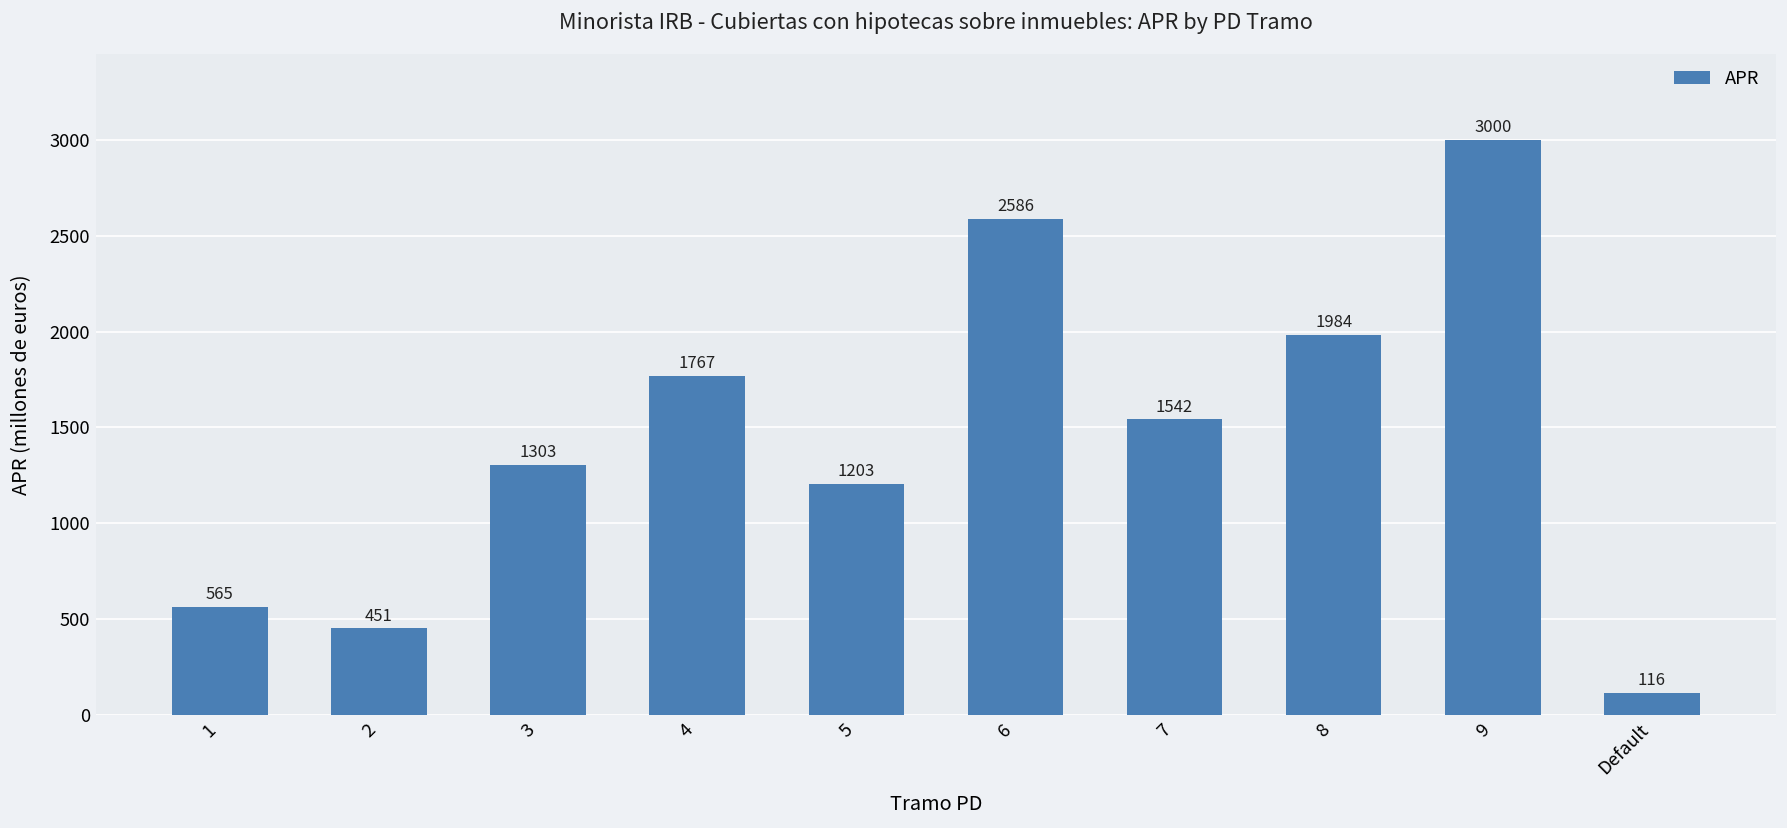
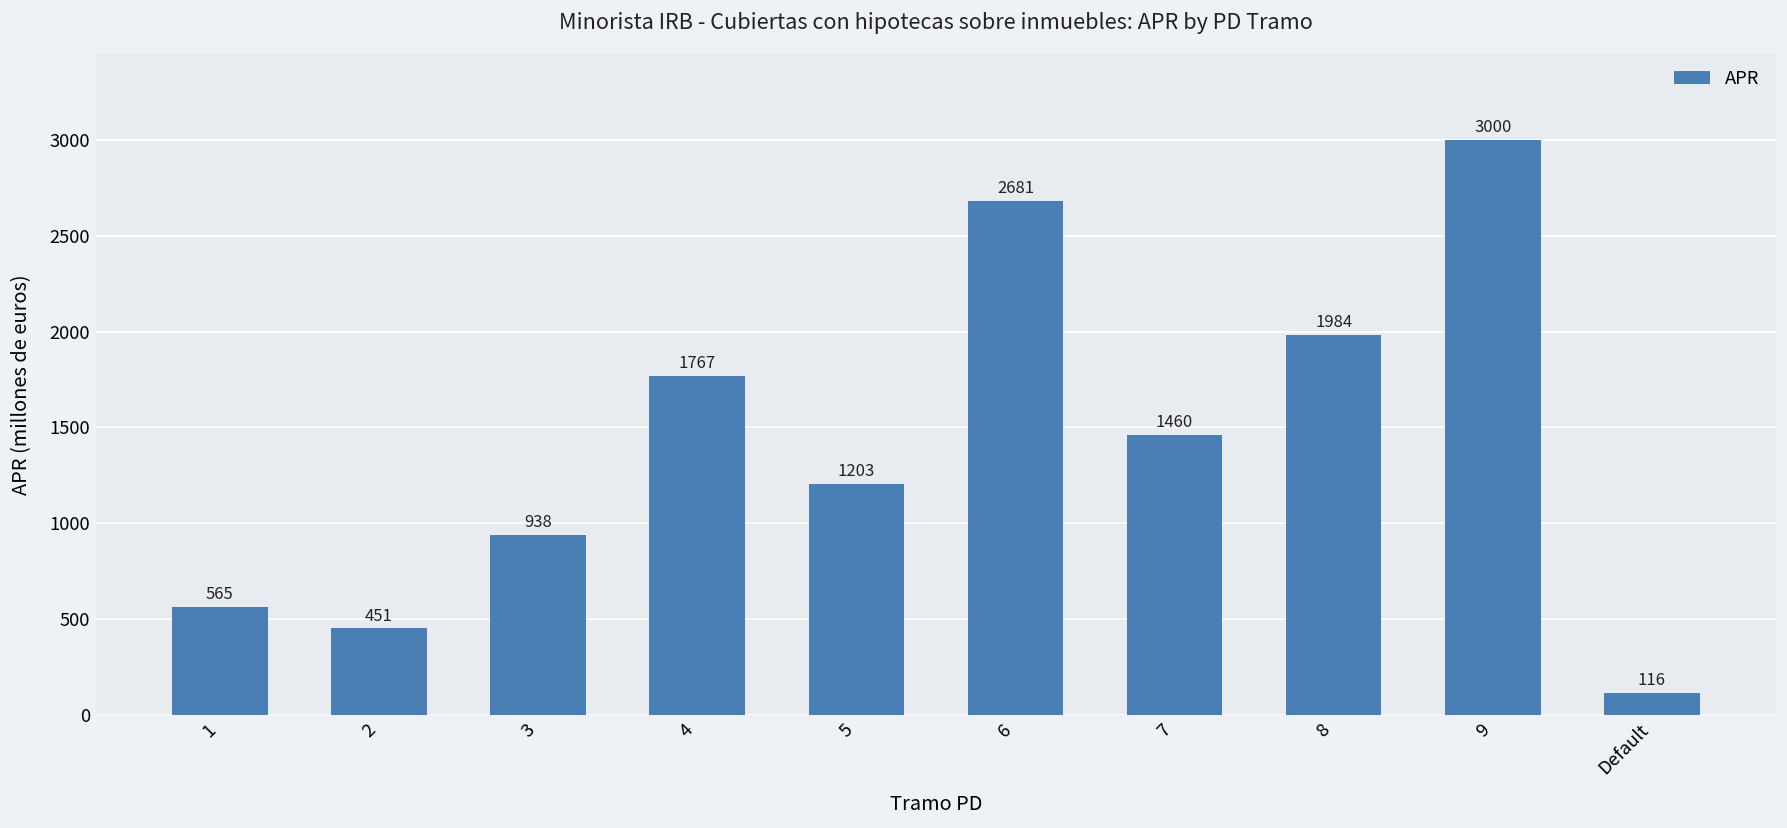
  {
    "1": 565,
    "2": 451,
-   "3": 1303,
+   "3": 938,
    "4": 1767,
    "5": 1203,
-   "6": 2586,
-   "7": 1542,
+   "6": 2681,
+   "7": 1460,
    "8": 1984,
    "9": 3000,
    "Default": 116
  }
